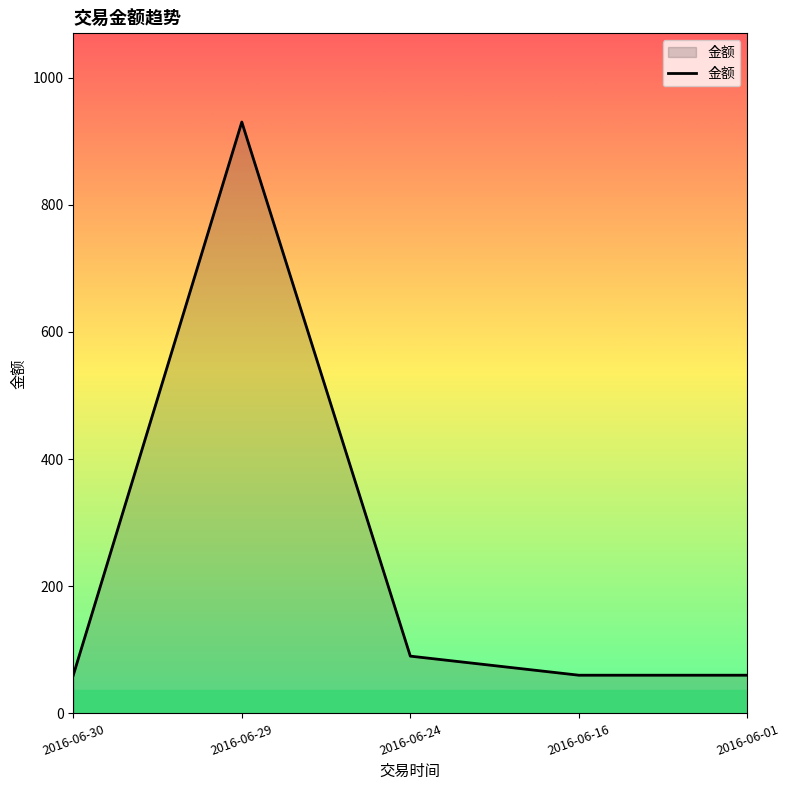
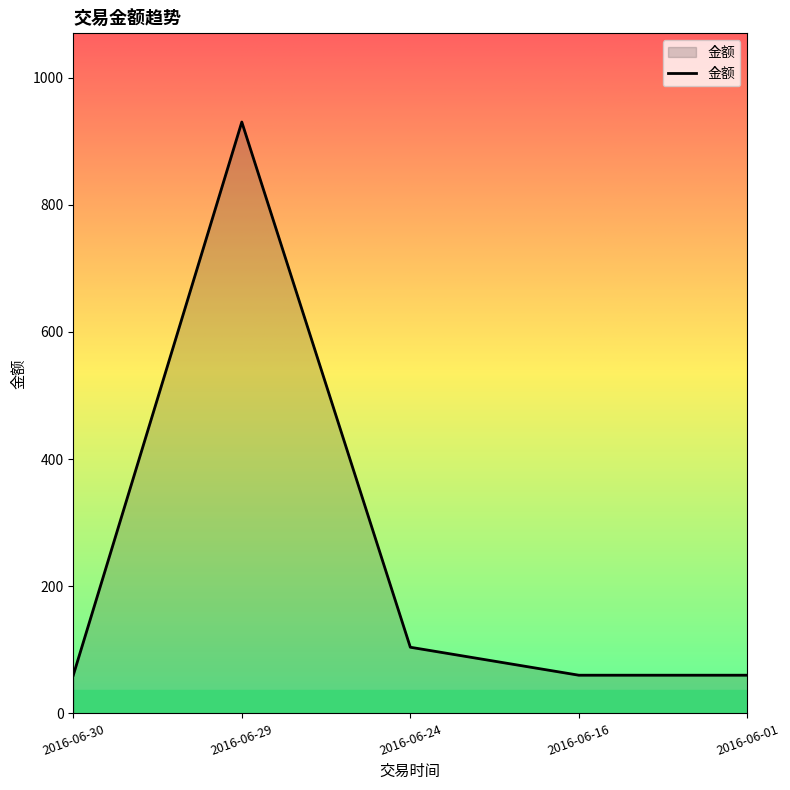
  {
    "2016-06-30": 60,
    "2016-06-29": 930,
-   "2016-06-24": 90,
+   "2016-06-24": 100,
    "2016-06-16": 60,
    "2016-06-01": 60
  }
